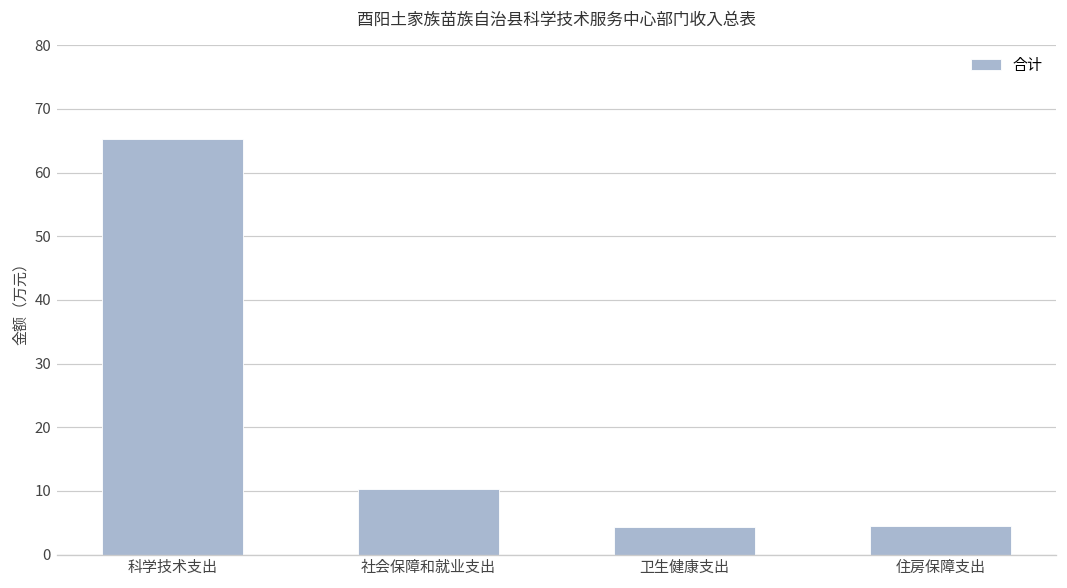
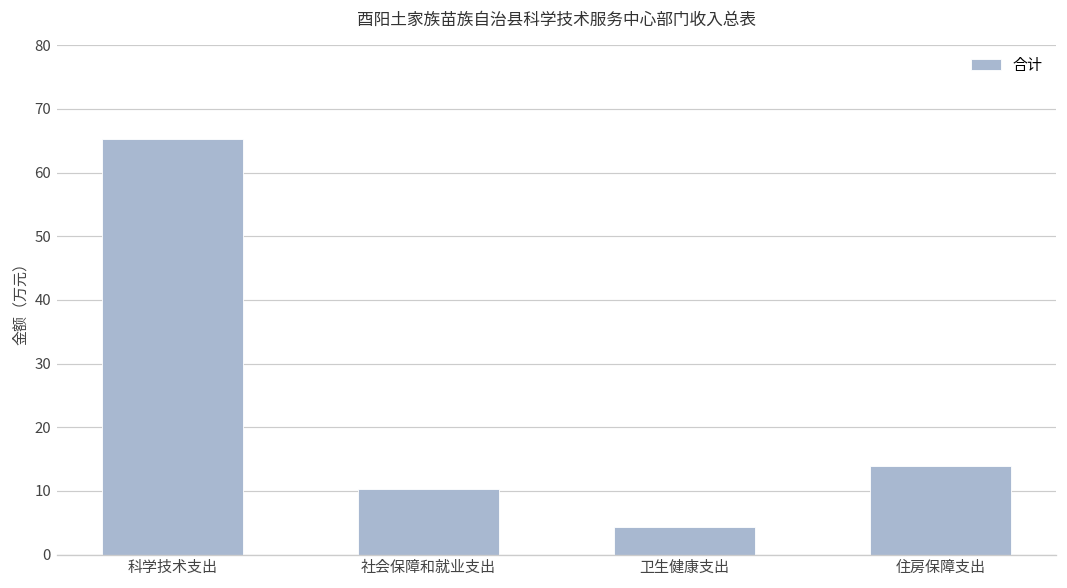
  {
    "科学技术支出": 65,
    "社会保障和就业支出": 10,
    "卫生健康支出": 4,
-   "住房保障支出": 4
+   "住房保障支出": 14
  }
